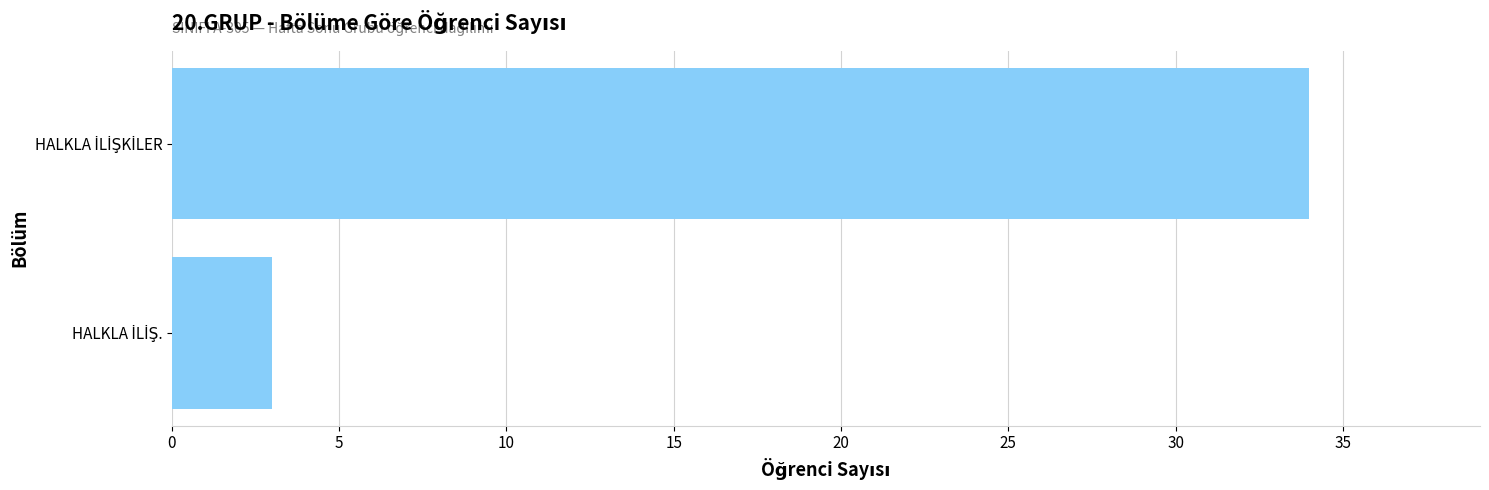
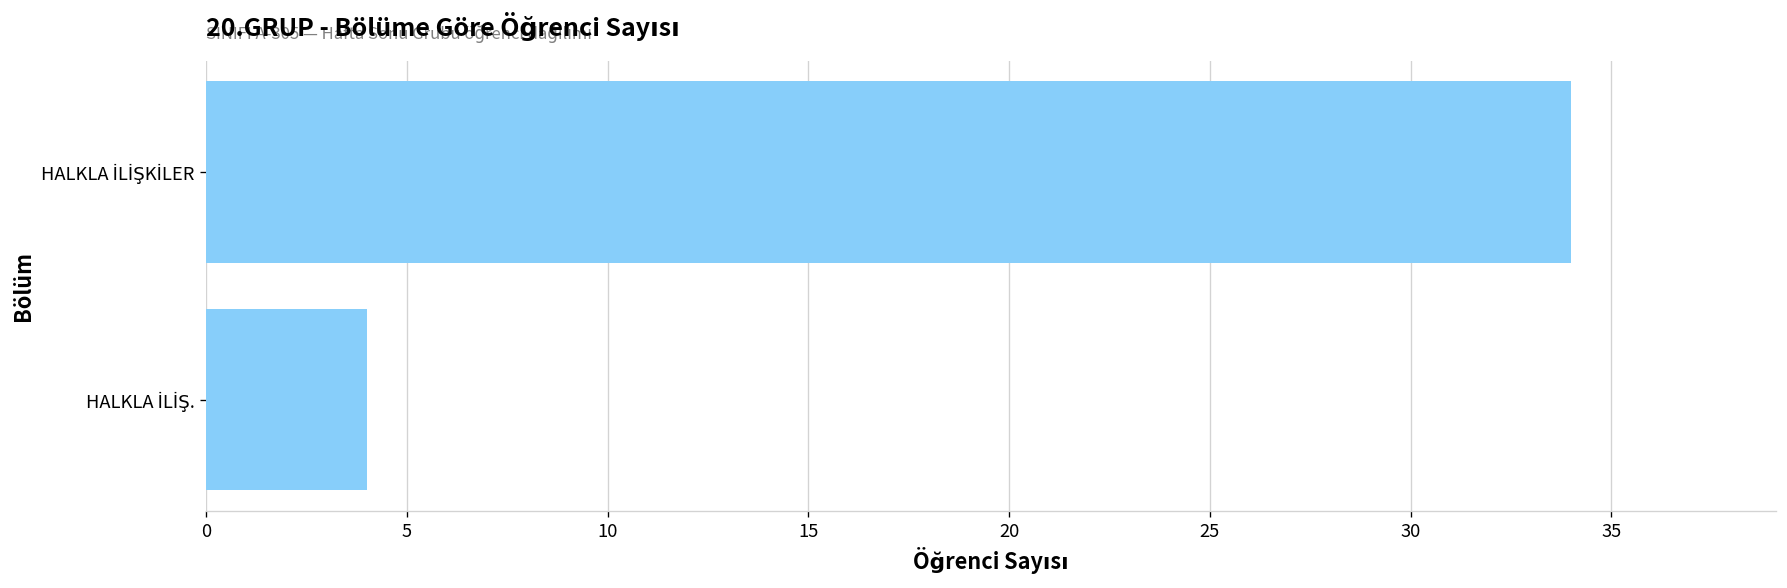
  {
    "HALKLA İLİŞKİLER": 34,
-   "HALKLA İLİŞ.": 3
+   "HALKLA İLİŞ.": 4
  }
